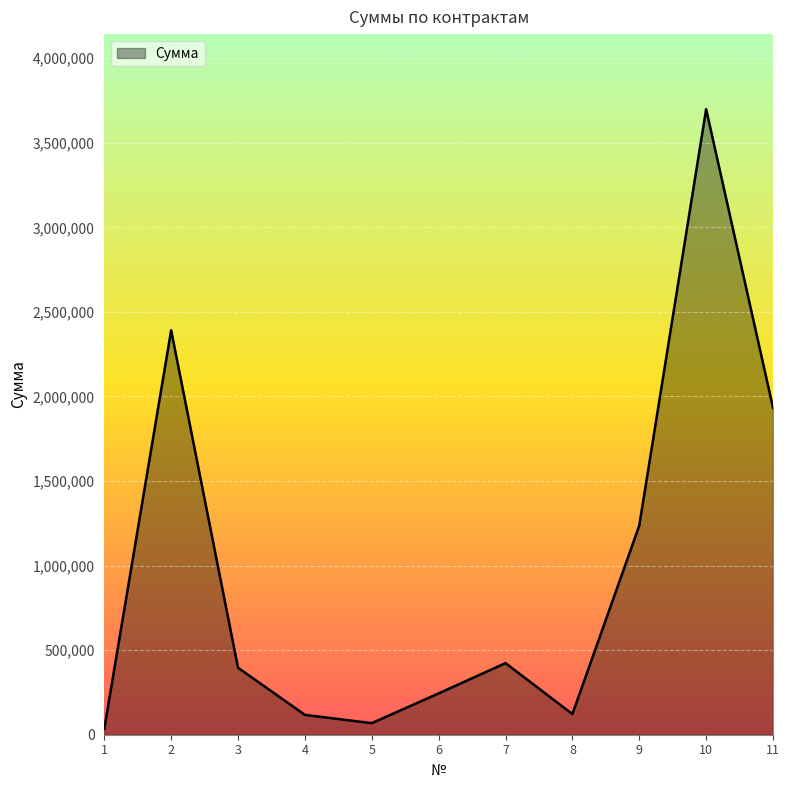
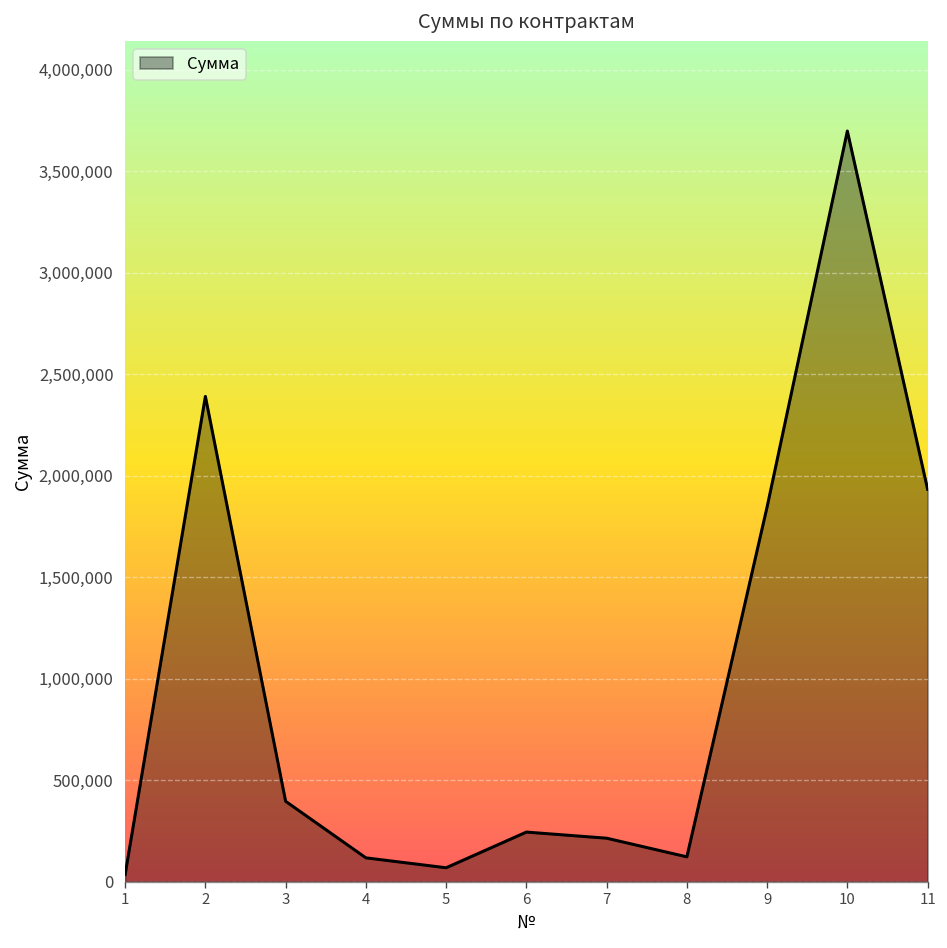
  {
    "1": "40,000",
    "2": "2,390,000",
    "3": "400,000",
    "4": "120,000",
    "5": "70,000",
    "6": "240,000",
-   "7": "420,000",
+   "7": "210,000",
    "8": "120,000",
-   "9": "1,240,000",
+   "9": "1,850,000",
    "10": "3,700,000",
    "11": "1,930,000"
  }
